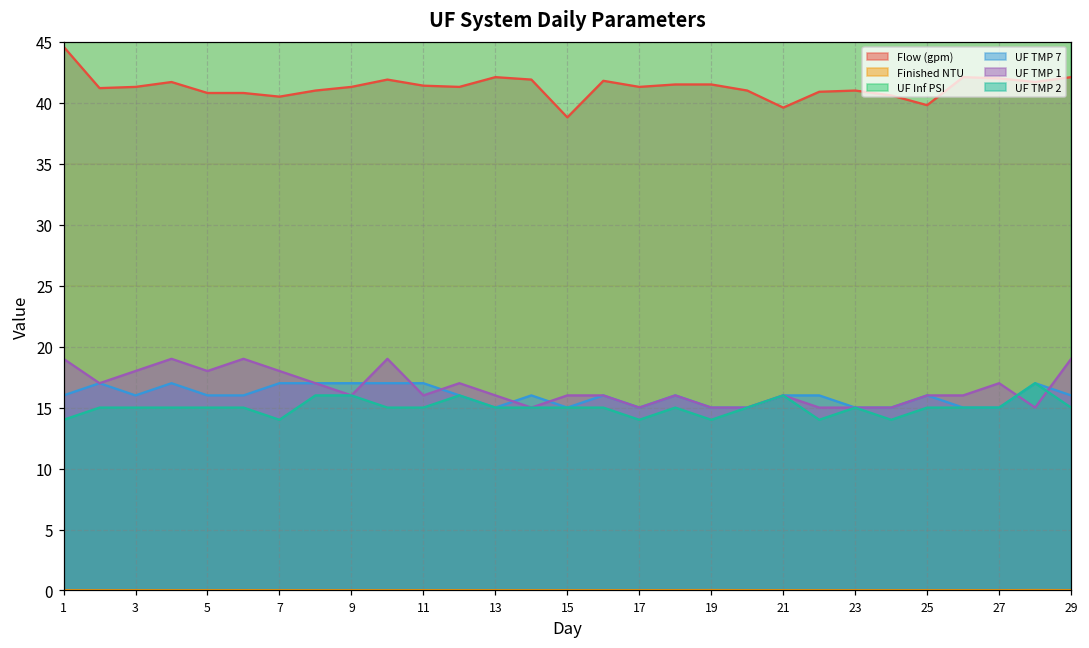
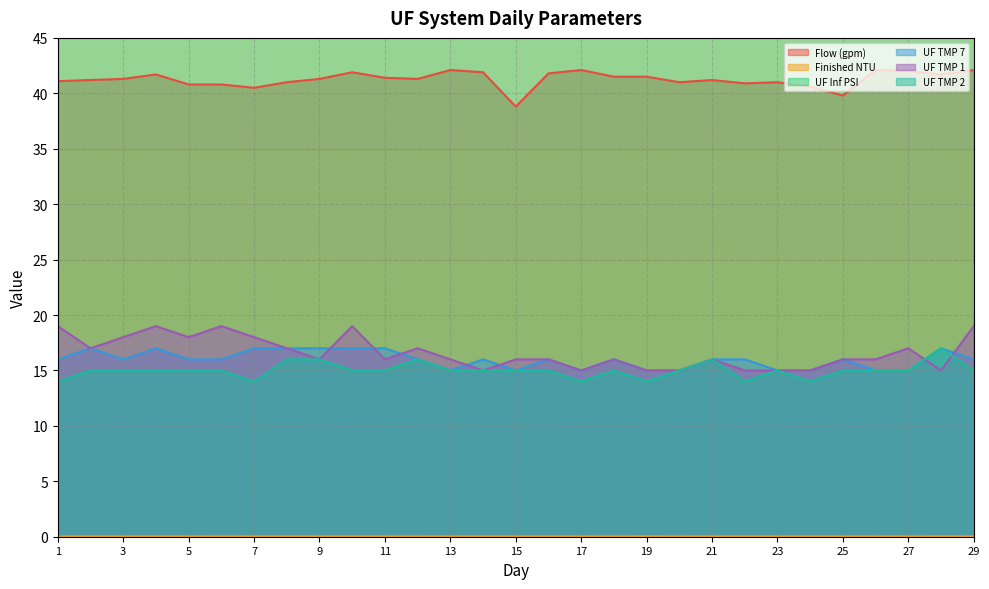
  {
    "Flow (gpm)": {
-     "1": 44.6,
+     "1": 41.1,
      "3": 41.3,
      "5": 40.8,
      "7": 40.5,
      "9": 41.3,
      "11": 41.4,
      "13": 42.1,
      "15": 38.8,
-     "17": 41.3,
+     "17": 42.1,
      "19": 41.5,
-     "21": 39.6,
+     "21": 41.2,
      "23": 41.0,
      "25": 39.8,
      "29": 42.1
    },
    "Finished NTU": {
      "1": 0.0,
      "3": 0.0,
      "5": 0.0,
      "7": 0.0,
      "9": 0.0,
      "11": 0.0,
      "13": 0.0,
      "15": 0.0,
      "17": 0.0,
      "19": 0.0,
      "21": 0.0,
      "23": 0.0,
      "25": 0.0,
      "27": 0.0,
      "29": 0.0
    },
    "UF TMP 1": {
      "1": 19.0,
      "3": 18.0,
      "5": 18.0,
      "7": 18.0,
      "11": 16.0,
      "13": 16.0,
      "15": 16.0,
      "27": 17.0,
      "29": 19.0
    }
  }
